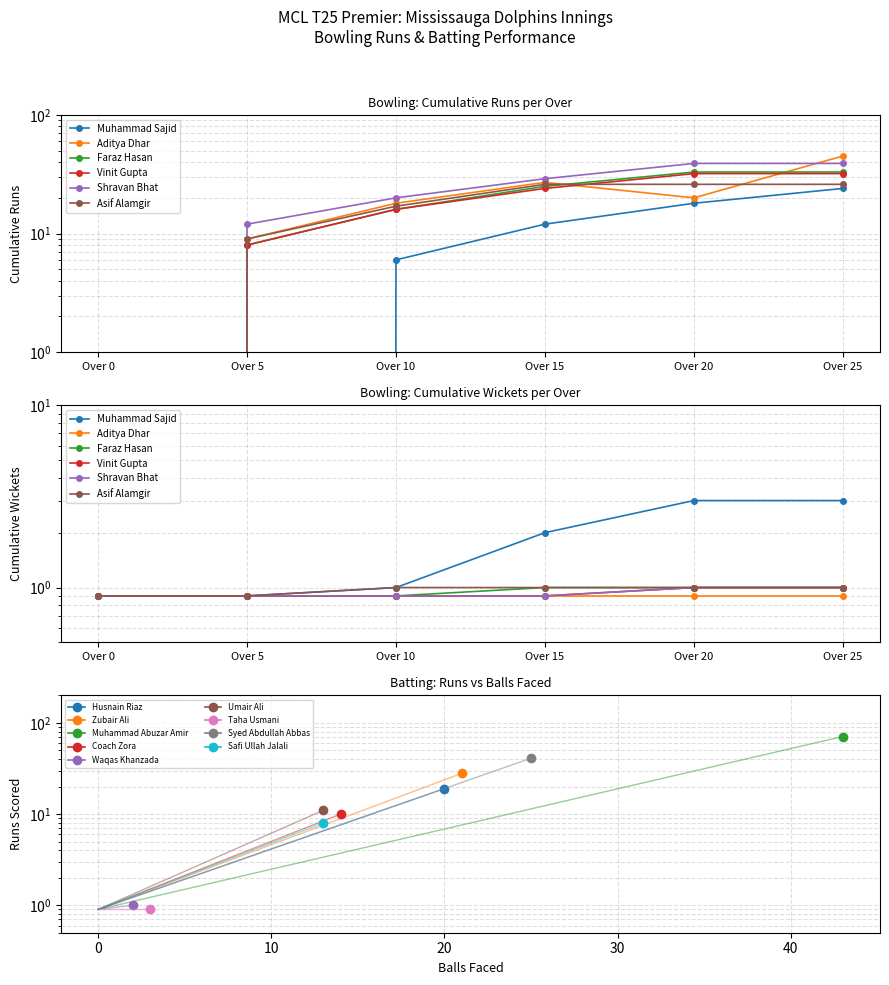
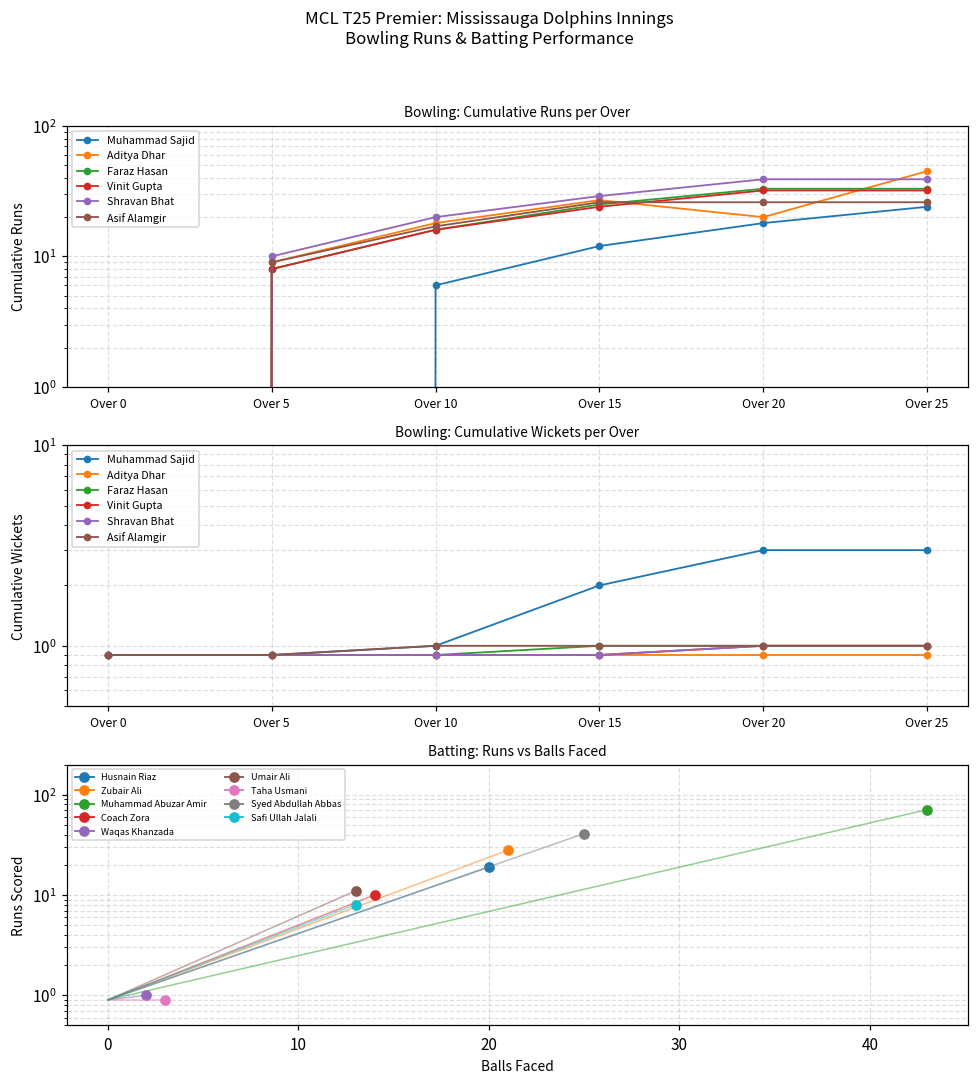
  {
    "Bowling: Cumulative Runs per Over": {
      "Muhammad Sajid": {
        "Over 10": 6,
        "Over 15": 12,
        "Over 20": 18,
        "Over 25": 24
      },
      "Aditya Dhar": {
        "Over 10": 18,
        "Over 20": 20,
        "Over 25": 45
      },
      "Shravan Bhat": {
-       "Over 5": 12,
+       "Over 5": 10,
        "Over 10": 20,
        "Over 15": 29,
        "Over 20": 39,
        "Over 25": 39
      },
      "Asif Alamgir": {
        "Over 10": 17,
        "Over 20": 26,
        "Over 25": 26
      }
    },
    "Bowling: Cumulative Wickets per Over": {
      "Muhammad Sajid": {
        "Over 15": 2.0,
        "Over 20": 3.0,
        "Over 25": 3.0
      },
      "Aditya Dhar": {
        "Over 20": 0.9,
        "Over 25": 0.9
      }
    }
  }
